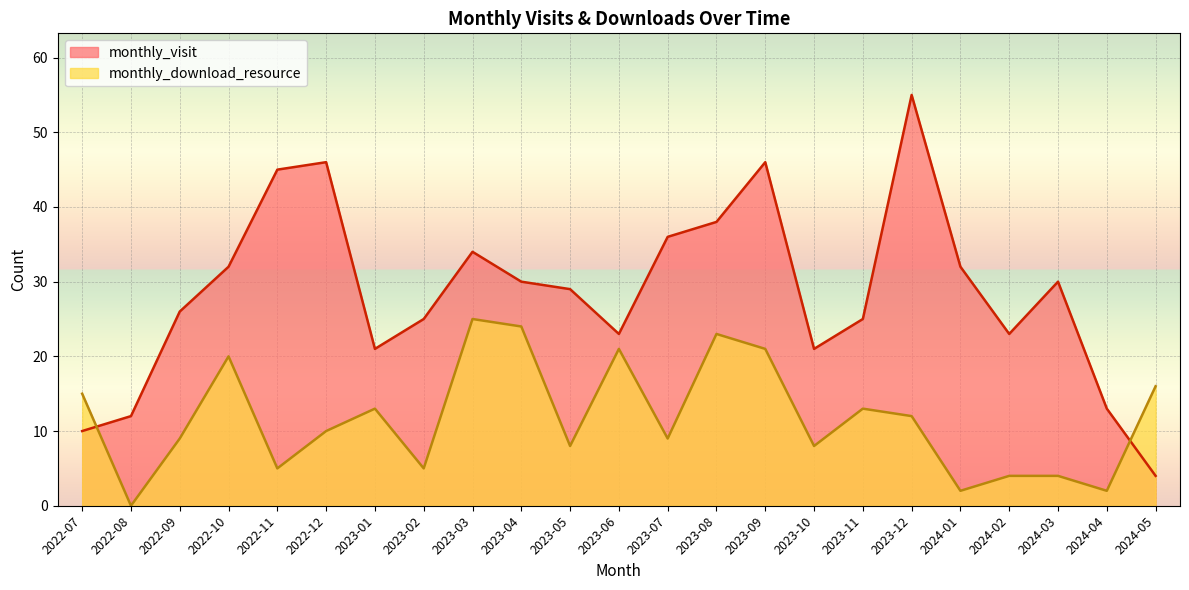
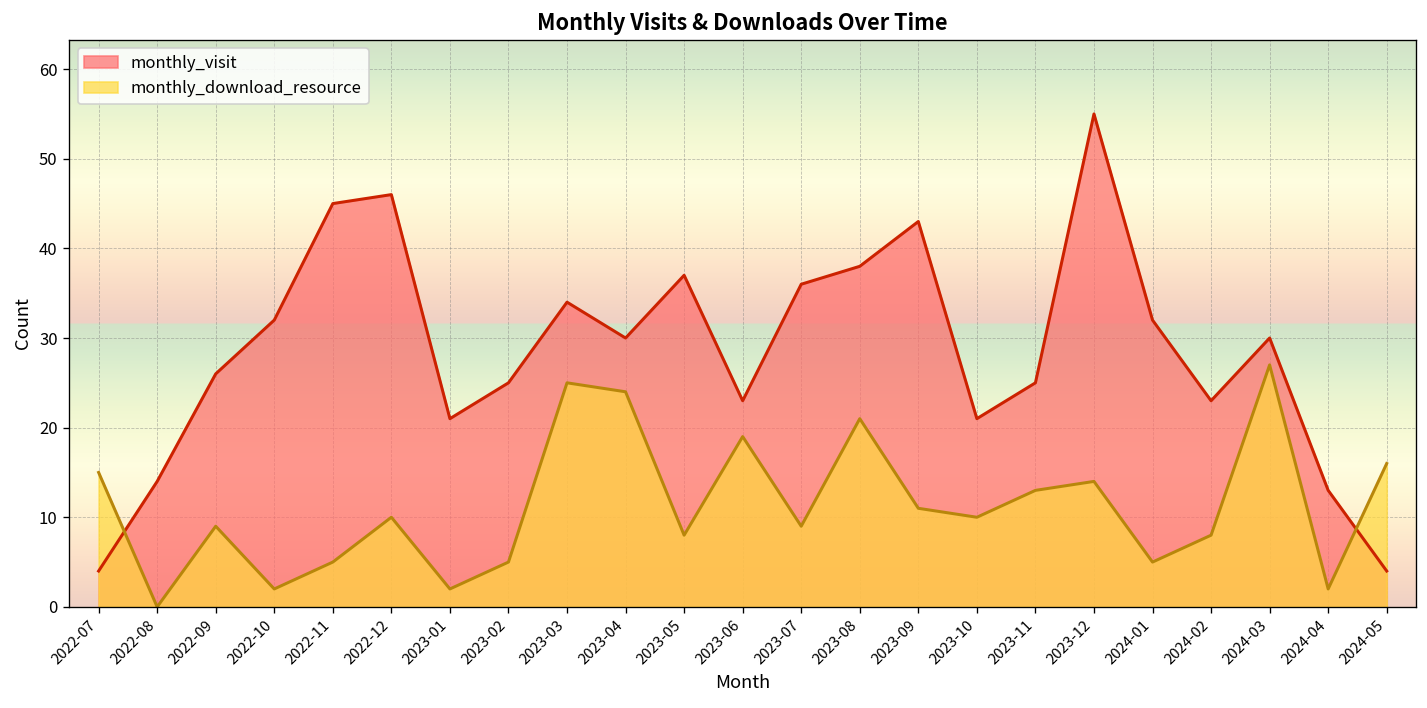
  {
    "monthly_visit": {
-     "2022-07": 10,
-     "2022-08": 12,
+     "2022-07": 4,
+     "2022-08": 14,
      "2022-09": 26,
      "2022-10": 32,
      "2022-11": 45,
      "2022-12": 46,
      "2023-01": 21,
      "2023-02": 25,
      "2023-03": 34,
      "2023-04": 30,
-     "2023-05": 29,
+     "2023-05": 37,
      "2023-06": 23,
      "2023-07": 36,
      "2023-08": 38,
-     "2023-09": 46,
+     "2023-09": 43,
      "2023-10": 21,
      "2023-11": 25,
      "2023-12": 55,
      "2024-01": 32,
      "2024-02": 23,
      "2024-03": 30,
      "2024-04": 13,
      "2024-05": 4
    },
    "monthly_download_resource": {
      "2022-07": 15,
      "2022-08": 0,
      "2022-09": 9,
-     "2022-10": 20,
+     "2022-10": 2,
      "2022-11": 5,
      "2022-12": 10,
-     "2023-01": 13,
+     "2023-01": 2,
      "2023-02": 5,
      "2023-03": 25,
      "2023-04": 24,
      "2023-05": 8,
-     "2023-06": 21,
+     "2023-06": 19,
      "2023-07": 9,
-     "2023-08": 23,
-     "2023-09": 21,
-     "2023-10": 8,
+     "2023-08": 21,
+     "2023-09": 11,
+     "2023-10": 10,
      "2023-11": 13,
-     "2023-12": 12,
-     "2024-01": 2,
-     "2024-02": 4,
-     "2024-03": 4,
+     "2023-12": 14,
+     "2024-01": 5,
+     "2024-02": 8,
+     "2024-03": 27,
      "2024-04": 2,
      "2024-05": 16
    }
  }
